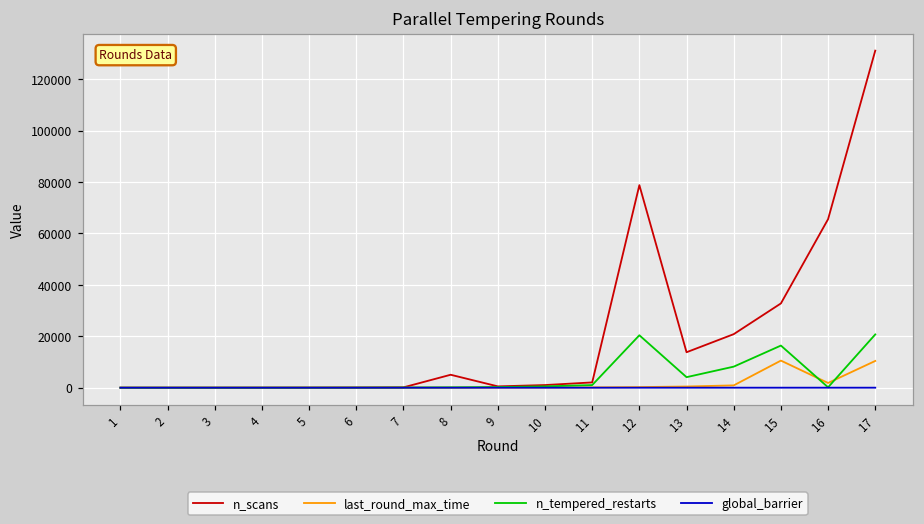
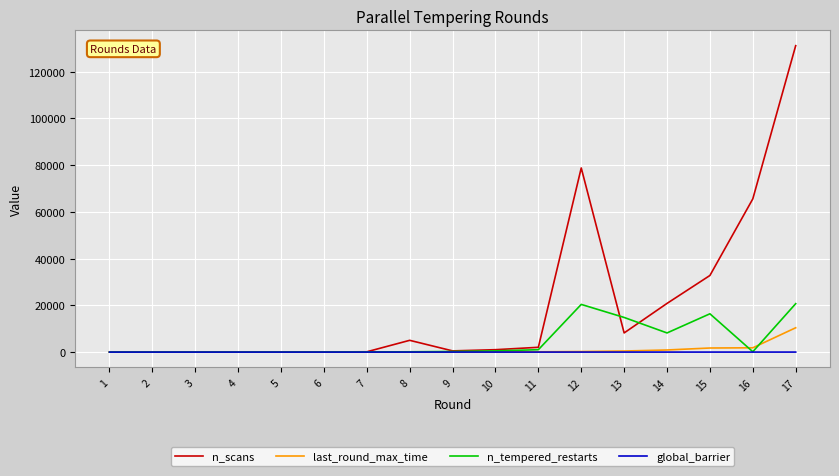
  {
    "n_scans": {
      "8": 5000,
      "12": 79000,
-     "13": 14000,
+     "13": 8000,
      "14": 21000,
      "15": 33000,
      "16": 66000,
      "17": 131000
    },
    "last_round_max_time": {
-     "15": 11000,
+     "15": 2000,
      "16": 2000,
      "17": 10000
    },
    "n_tempered_restarts": {
      "12": 20000,
-     "13": 4000,
+     "13": 15000,
      "14": 8000,
      "15": 16000,
      "17": 21000
    },
    "global_barrier": {
      "15": 0,
      "17": 0
    }
  }
